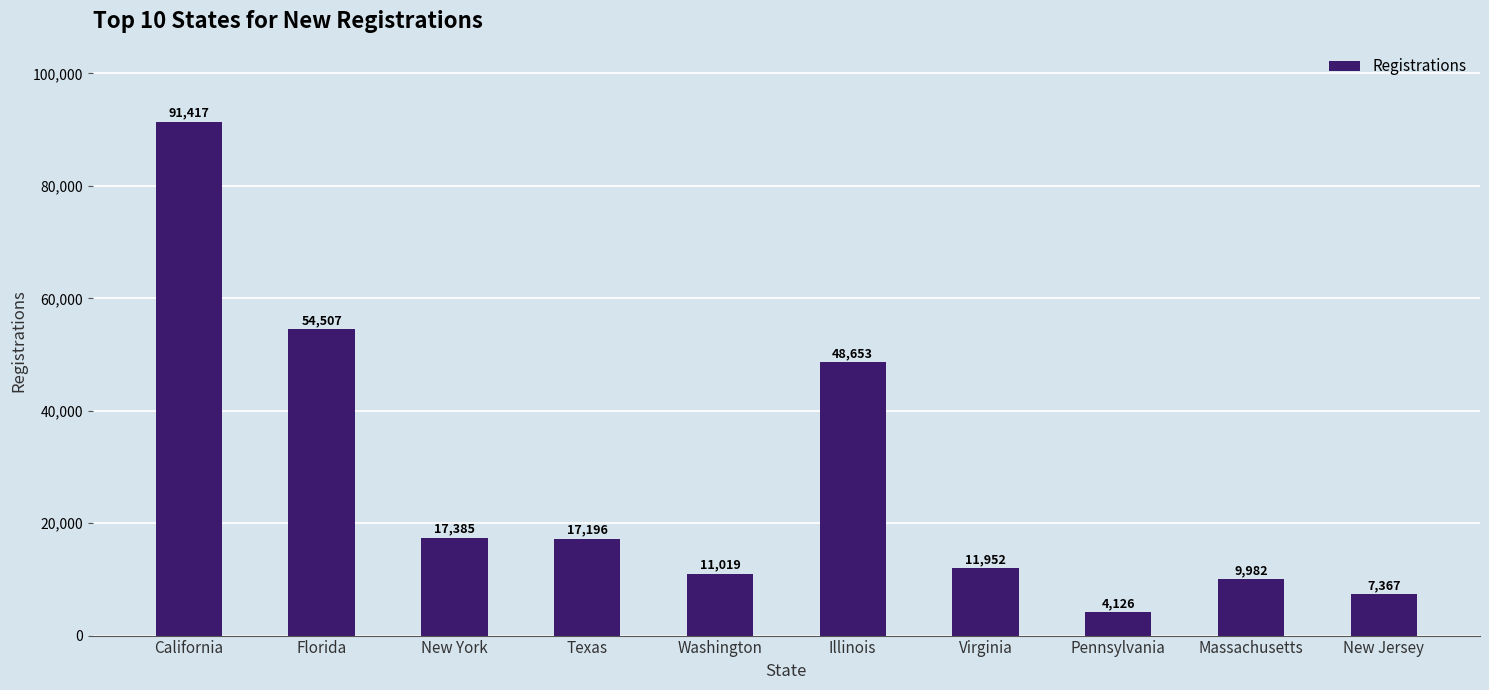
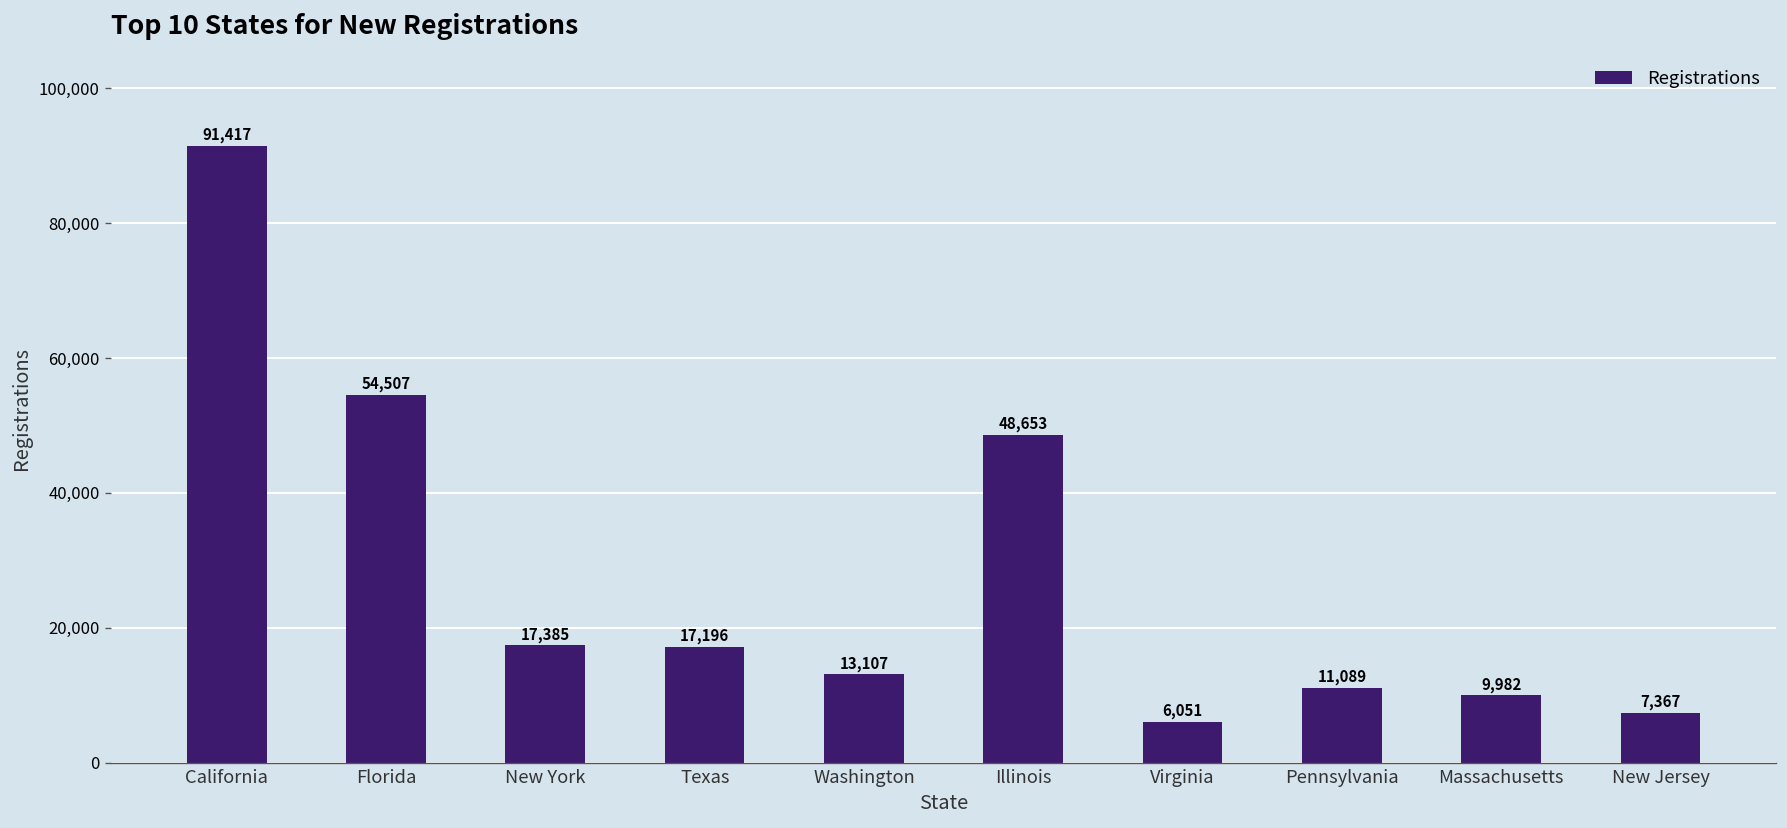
  {
    "California": "91,417",
    "Florida": "54,507",
    "New York": "17,385",
    "Texas": "17,196",
-   "Washington": "11,019",
+   "Washington": "13,107",
    "Illinois": "48,653",
-   "Virginia": "11,952",
-   "Pennsylvania": "4,126",
+   "Virginia": "6,051",
+   "Pennsylvania": "11,089",
    "Massachusetts": "9,982",
    "New Jersey": "7,367"
  }
